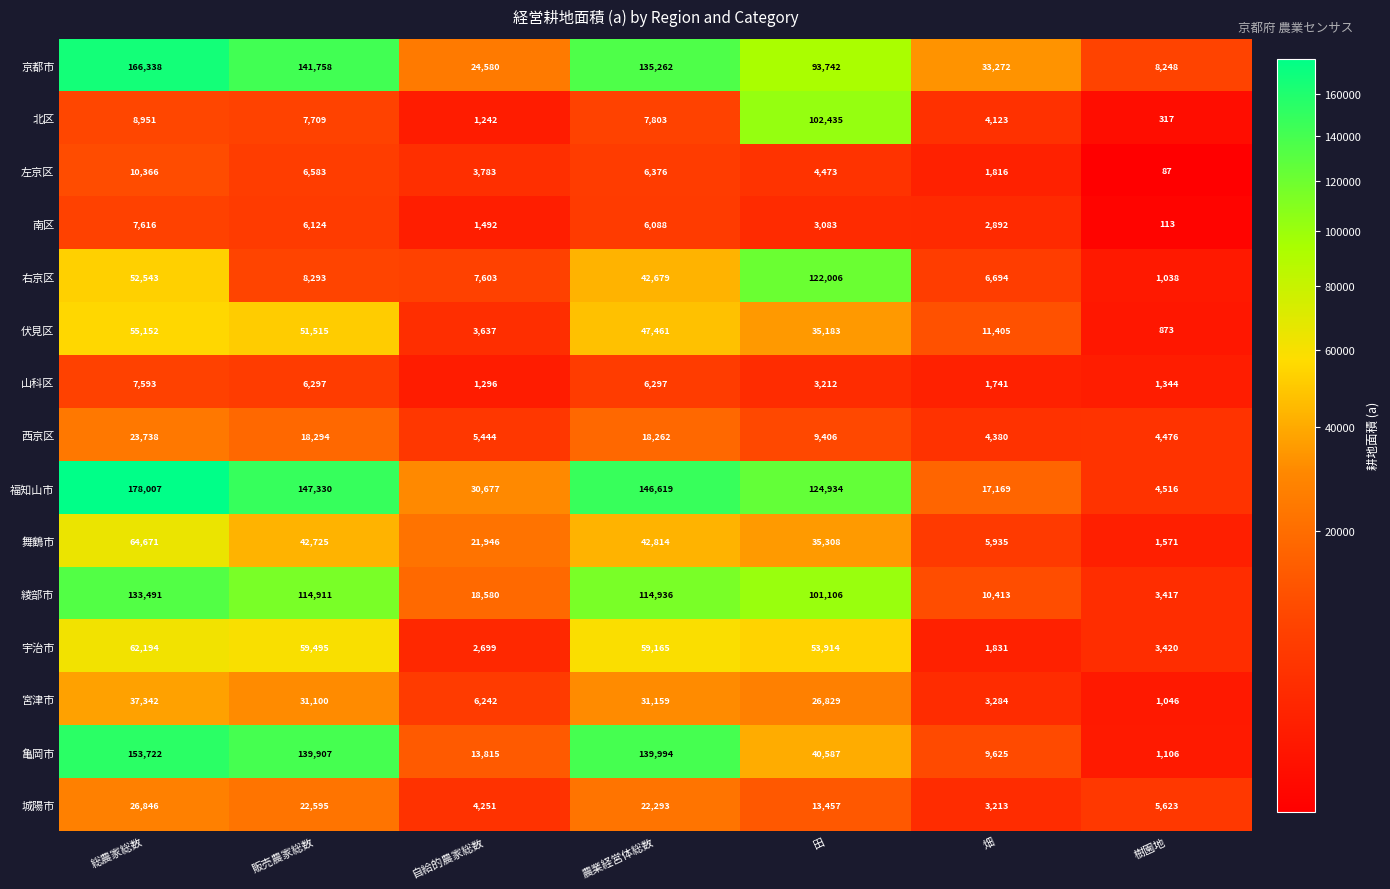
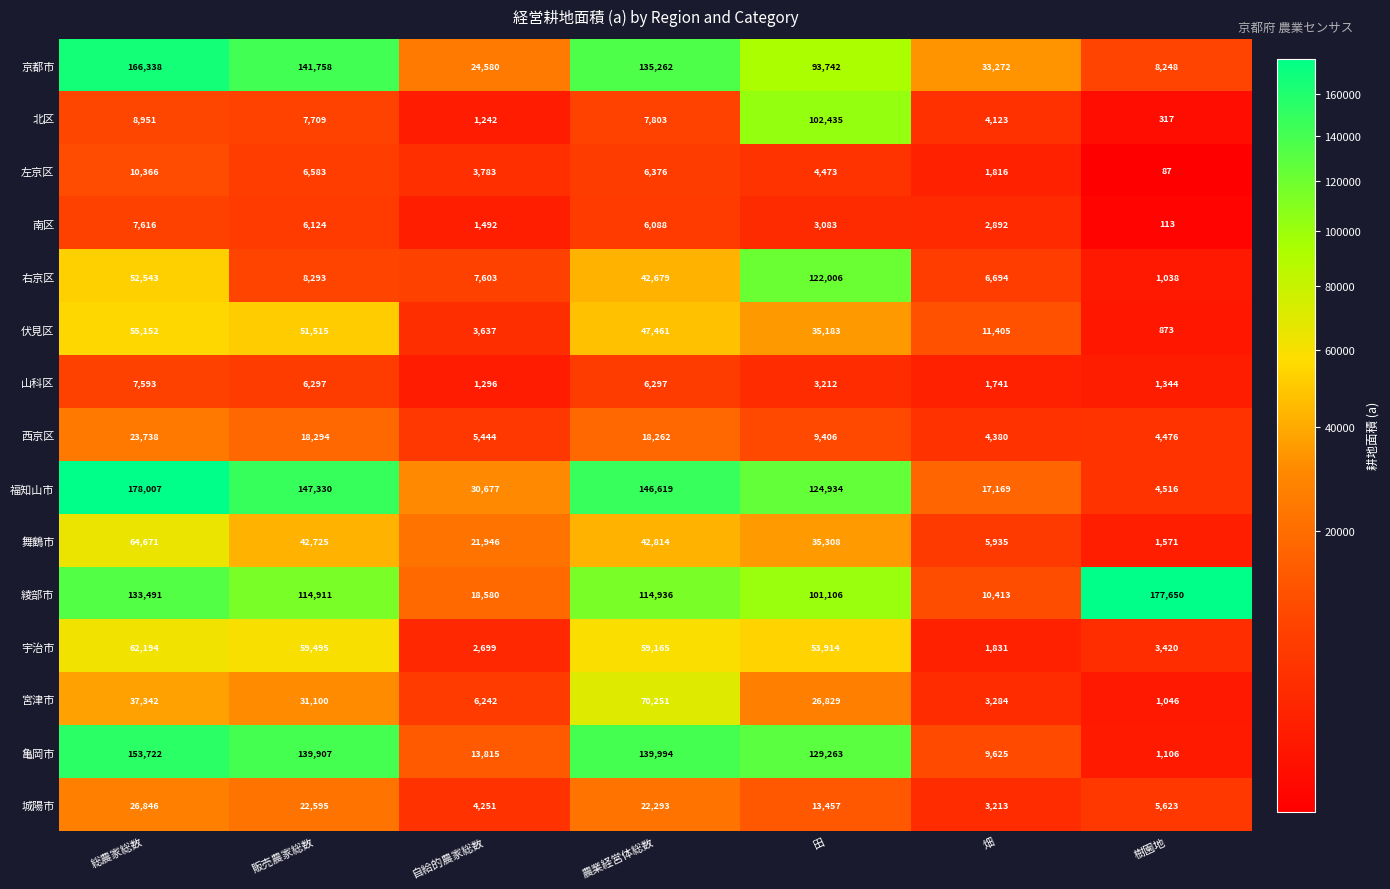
  {
    "京都市": {
      "総農家総数": "166,338",
      "販売農家総数": "141,758",
      "自給的農家総数": "24,580",
      "農業経営体総数": "135,262",
      "田": "93,742",
      "畑": "33,272",
      "樹園地": "8,248"
    },
    "北区": {
      "総農家総数": "8,951",
      "販売農家総数": "7,709",
      "自給的農家総数": "1,242",
      "農業経営体総数": "7,803",
      "田": "102,435",
      "畑": "4,123",
      "樹園地": "317"
    },
    "左京区": {
      "総農家総数": "10,366",
      "販売農家総数": "6,583",
      "自給的農家総数": "3,783",
      "農業経営体総数": "6,376",
      "田": "4,473",
      "畑": "1,816",
      "樹園地": "87"
    },
    "南区": {
      "総農家総数": "7,616",
      "販売農家総数": "6,124",
      "自給的農家総数": "1,492",
      "農業経営体総数": "6,088",
      "田": "3,083",
      "畑": "2,892",
      "樹園地": "113"
    },
    "右京区": {
      "総農家総数": "52,543",
      "販売農家総数": "8,293",
      "自給的農家総数": "7,603",
      "農業経営体総数": "42,679",
      "田": "122,006",
      "畑": "6,694",
      "樹園地": "1,038"
    },
    "伏見区": {
      "総農家総数": "55,152",
      "販売農家総数": "51,515",
      "自給的農家総数": "3,637",
      "農業経営体総数": "47,461",
      "田": "35,183",
      "畑": "11,405",
      "樹園地": "873"
    },
    "山科区": {
      "総農家総数": "7,593",
      "販売農家総数": "6,297",
      "自給的農家総数": "1,296",
      "農業経営体総数": "6,297",
      "田": "3,212",
      "畑": "1,741",
      "樹園地": "1,344"
    },
    "西京区": {
      "総農家総数": "23,738",
      "販売農家総数": "18,294",
      "自給的農家総数": "5,444",
      "農業経営体総数": "18,262",
      "田": "9,406",
      "畑": "4,380",
      "樹園地": "4,476"
    },
    "福知山市": {
      "総農家総数": "178,007",
      "販売農家総数": "147,330",
      "自給的農家総数": "30,677",
      "農業経営体総数": "146,619",
      "田": "124,934",
      "畑": "17,169",
      "樹園地": "4,516"
    },
    "舞鶴市": {
      "総農家総数": "64,671",
      "販売農家総数": "42,725",
      "自給的農家総数": "21,946",
      "農業経営体総数": "42,814",
      "田": "35,308",
      "畑": "5,935",
      "樹園地": "1,571"
    },
    "綾部市": {
      "総農家総数": "133,491",
      "販売農家総数": "114,911",
      "自給的農家総数": "18,580",
      "農業経営体総数": "114,936",
      "田": "101,106",
      "畑": "10,413",
-     "樹園地": "3,417"
+     "樹園地": "177,650"
    },
    "宇治市": {
      "総農家総数": "62,194",
      "販売農家総数": "59,495",
      "自給的農家総数": "2,699",
      "農業経営体総数": "59,165",
      "田": "53,914",
      "畑": "1,831",
      "樹園地": "3,420"
    },
    "宮津市": {
      "総農家総数": "37,342",
      "販売農家総数": "31,100",
      "自給的農家総数": "6,242",
-     "農業経営体総数": "31,159",
+     "農業経営体総数": "70,251",
      "田": "26,829",
      "畑": "3,284",
      "樹園地": "1,046"
    },
    "亀岡市": {
      "総農家総数": "153,722",
      "販売農家総数": "139,907",
      "自給的農家総数": "13,815",
      "農業経営体総数": "139,994",
-     "田": "40,587",
+     "田": "129,263",
      "畑": "9,625",
      "樹園地": "1,106"
    },
    "城陽市": {
      "総農家総数": "26,846",
      "販売農家総数": "22,595",
      "自給的農家総数": "4,251",
      "農業経営体総数": "22,293",
      "田": "13,457",
      "畑": "3,213",
      "樹園地": "5,623"
    }
  }
